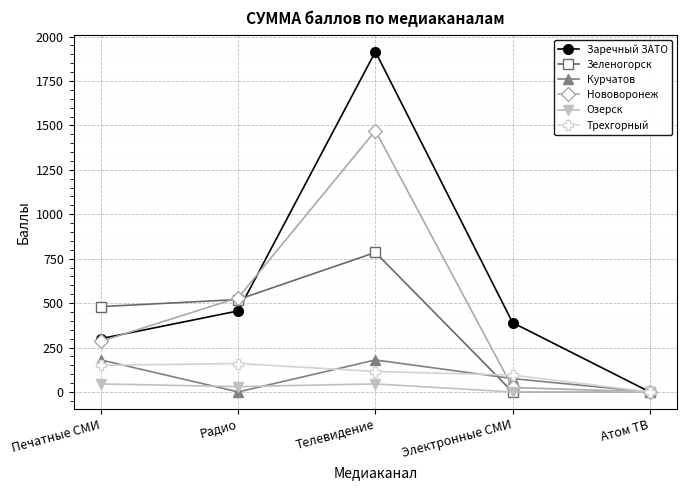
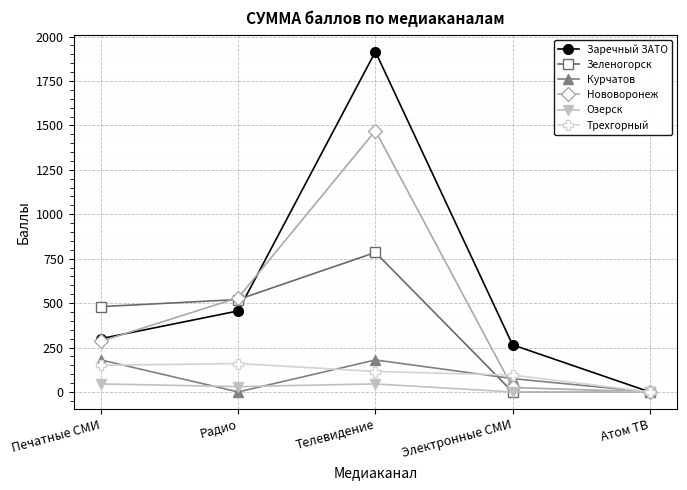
  {
    "Заречный ЗАТО": {
      "Печатные СМИ": 300,
      "Радио": 460,
      "Телевидение": 1920,
-     "Электронные СМИ": 390
+     "Электронные СМИ": 270
    }
  }
